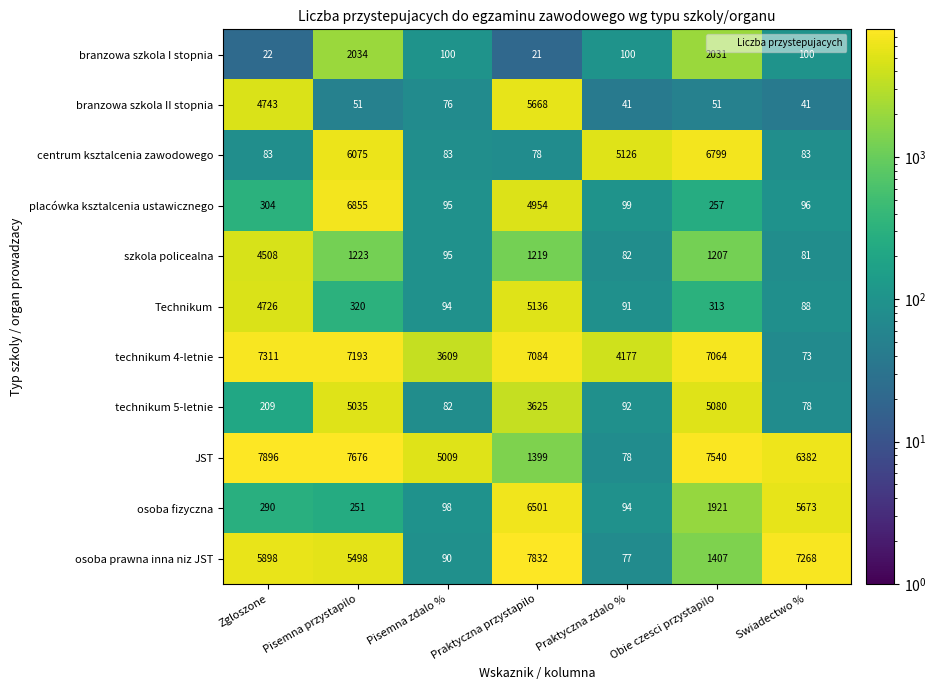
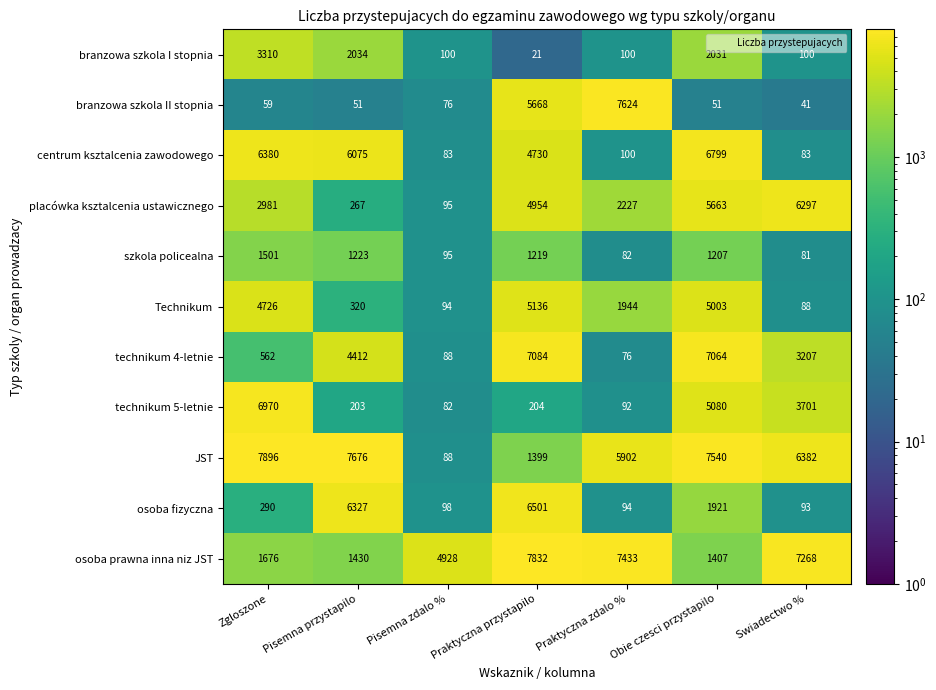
  {
    "branzowa szkola I stopnia": {
-     "Zgloszone": 22,
+     "Zgloszone": 3310,
      "Pisemna przystapilo": 2034,
      "Pisemna zdalo %": 100,
      "Praktyczna przystapilo": 21,
      "Praktyczna zdalo %": 100
    },
    "branzowa szkola II stopnia": {
-     "Zgloszone": 4743,
+     "Zgloszone": 59,
      "Pisemna przystapilo": 51,
      "Pisemna zdalo %": 76,
      "Praktyczna przystapilo": 5668,
-     "Praktyczna zdalo %": 41,
+     "Praktyczna zdalo %": 7624,
      "Obie czesci przystapilo": 51,
      "Swiadectwo %": 41
    },
    "centrum ksztalcenia zawodowego": {
-     "Zgloszone": 83,
+     "Zgloszone": 6380,
      "Pisemna przystapilo": 6075,
      "Pisemna zdalo %": 83,
-     "Praktyczna przystapilo": 78,
-     "Praktyczna zdalo %": 5126,
+     "Praktyczna przystapilo": 4730,
+     "Praktyczna zdalo %": 100,
      "Obie czesci przystapilo": 6799,
      "Swiadectwo %": 83
    },
    "placówka ksztalcenia ustawicznego": {
-     "Zgloszone": 304,
-     "Pisemna przystapilo": 6855,
+     "Zgloszone": 2981,
+     "Pisemna przystapilo": 267,
      "Pisemna zdalo %": 95,
      "Praktyczna przystapilo": 4954,
-     "Praktyczna zdalo %": 99,
-     "Obie czesci przystapilo": 257,
-     "Swiadectwo %": 96
+     "Praktyczna zdalo %": 2227,
+     "Obie czesci przystapilo": 5663,
+     "Swiadectwo %": 6297
    },
    "szkola policealna": {
-     "Zgloszone": 4508,
+     "Zgloszone": 1501,
      "Pisemna przystapilo": 1223,
      "Pisemna zdalo %": 95,
      "Praktyczna przystapilo": 1219,
      "Praktyczna zdalo %": 82,
      "Obie czesci przystapilo": 1207,
      "Swiadectwo %": 81
    },
    "Technikum": {
      "Zgloszone": 4726,
      "Pisemna przystapilo": 320,
      "Pisemna zdalo %": 94,
      "Praktyczna przystapilo": 5136,
-     "Praktyczna zdalo %": 91,
-     "Obie czesci przystapilo": 313,
+     "Praktyczna zdalo %": 1944,
+     "Obie czesci przystapilo": 5003,
      "Swiadectwo %": 88
    },
    "technikum 4-letnie": {
-     "Zgloszone": 7311,
-     "Pisemna przystapilo": 7193,
-     "Pisemna zdalo %": 3609,
+     "Zgloszone": 562,
+     "Pisemna przystapilo": 4412,
+     "Pisemna zdalo %": 88,
      "Praktyczna przystapilo": 7084,
-     "Praktyczna zdalo %": 4177,
+     "Praktyczna zdalo %": 76,
      "Obie czesci przystapilo": 7064,
-     "Swiadectwo %": 73
+     "Swiadectwo %": 3207
    },
    "technikum 5-letnie": {
-     "Zgloszone": 209,
-     "Pisemna przystapilo": 5035,
+     "Zgloszone": 6970,
+     "Pisemna przystapilo": 203,
      "Pisemna zdalo %": 82,
-     "Praktyczna przystapilo": 3625,
+     "Praktyczna przystapilo": 204,
      "Praktyczna zdalo %": 92,
      "Obie czesci przystapilo": 5080,
-     "Swiadectwo %": 78
+     "Swiadectwo %": 3701
    },
    "JST": {
      "Zgloszone": 7896,
      "Pisemna przystapilo": 7676,
-     "Pisemna zdalo %": 5009,
+     "Pisemna zdalo %": 88,
      "Praktyczna przystapilo": 1399,
-     "Praktyczna zdalo %": 78,
+     "Praktyczna zdalo %": 5902,
      "Obie czesci przystapilo": 7540,
      "Swiadectwo %": 6382
    },
    "osoba fizyczna": {
      "Zgloszone": 290,
-     "Pisemna przystapilo": 251,
+     "Pisemna przystapilo": 6327,
      "Pisemna zdalo %": 98,
      "Praktyczna przystapilo": 6501,
      "Praktyczna zdalo %": 94,
      "Obie czesci przystapilo": 1921,
-     "Swiadectwo %": 5673
+     "Swiadectwo %": 93
    },
    "osoba prawna inna niz JST": {
-     "Zgloszone": 5898,
-     "Pisemna przystapilo": 5498,
-     "Pisemna zdalo %": 90,
+     "Zgloszone": 1676,
+     "Pisemna przystapilo": 1430,
+     "Pisemna zdalo %": 4928,
      "Praktyczna przystapilo": 7832,
-     "Praktyczna zdalo %": 77,
+     "Praktyczna zdalo %": 7433,
      "Obie czesci przystapilo": 1407,
      "Swiadectwo %": 7268
    }
  }
